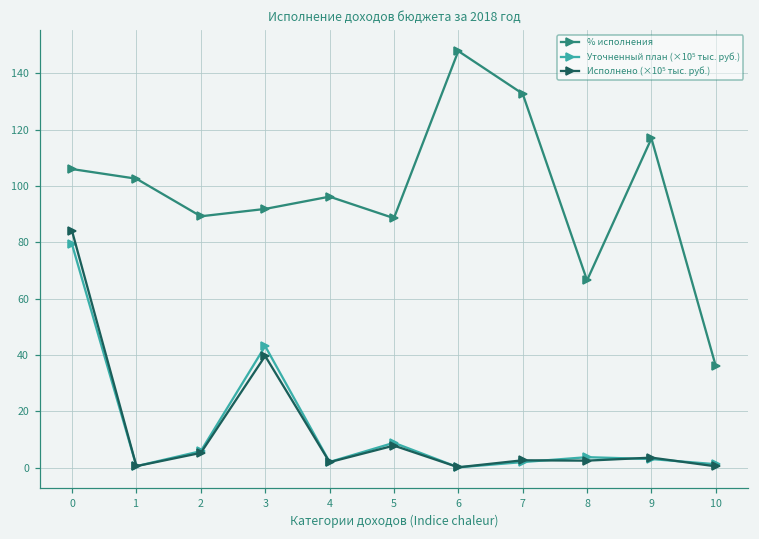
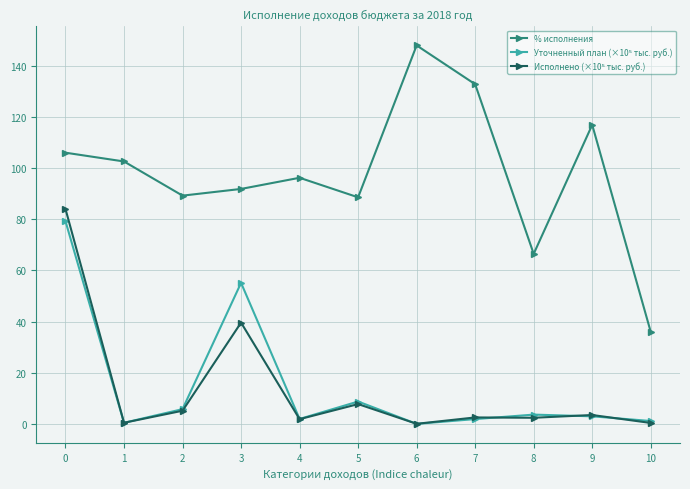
  {
    "Уточненный план (×10⁵ тыс. руб.)": {
      "0": 79,
-     "3": 43,
+     "3": 55,
      "5": 9,
      "8": 4
    }
  }
